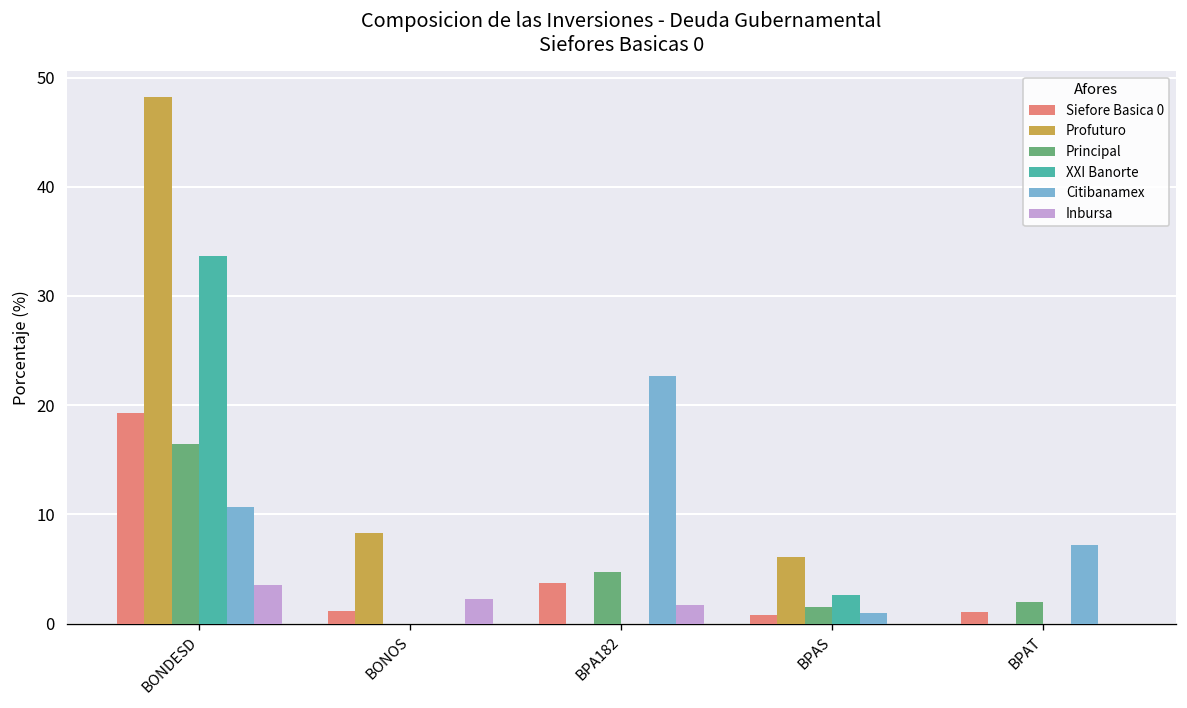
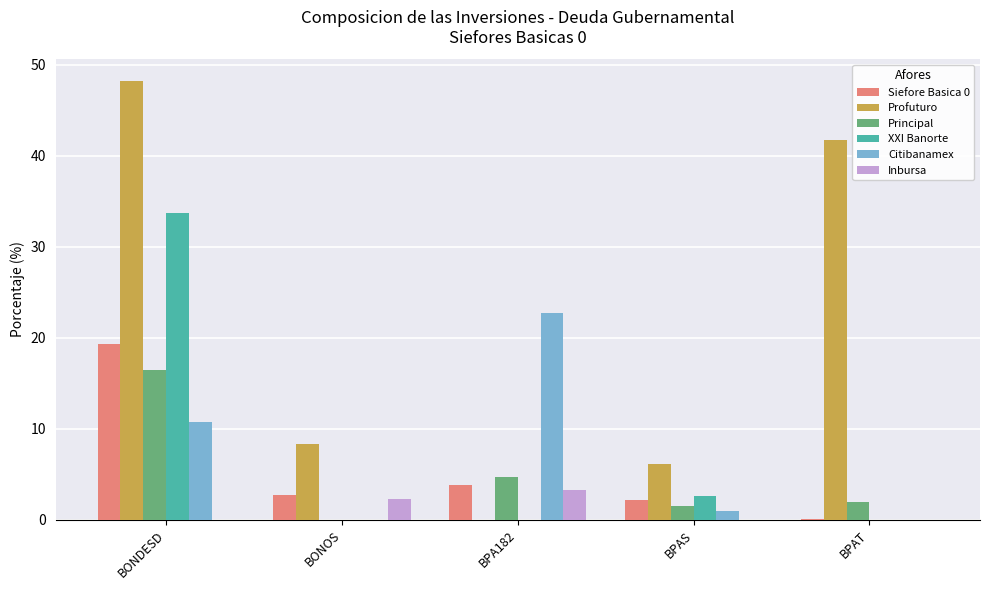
  {
    "Siefore Basica 0": {
      "BONDESD": 19,
-     "BONOS": 1,
+     "BONOS": 3,
      "BPA182": 4,
-     "BPAS": 1,
-     "BPAT": 1
+     "BPAS": 2,
+     "BPAT": 0
    },
    "Profuturo": {
      "BONDESD": 48,
      "BONOS": 8,
      "BPA182": 0,
      "BPAS": 6,
-     "BPAT": 0
+     "BPAT": 42
    },
    "Citibanamex": {
      "BONDESD": 11,
      "BONOS": 0,
      "BPA182": 23,
      "BPAS": 1,
-     "BPAT": 7
+     "BPAT": 0
    },
    "Inbursa": {
-     "BONDESD": 4,
+     "BONDESD": 0,
      "BONOS": 2,
-     "BPA182": 2,
+     "BPA182": 3,
      "BPAS": 0,
      "BPAT": 0
    }
  }
